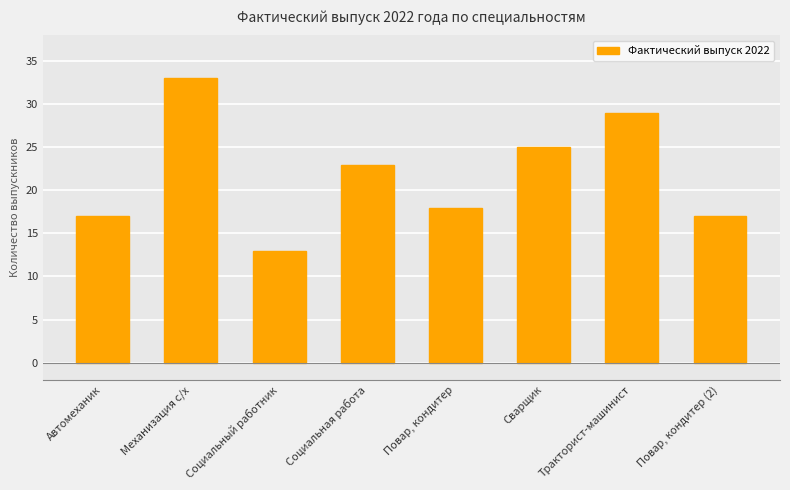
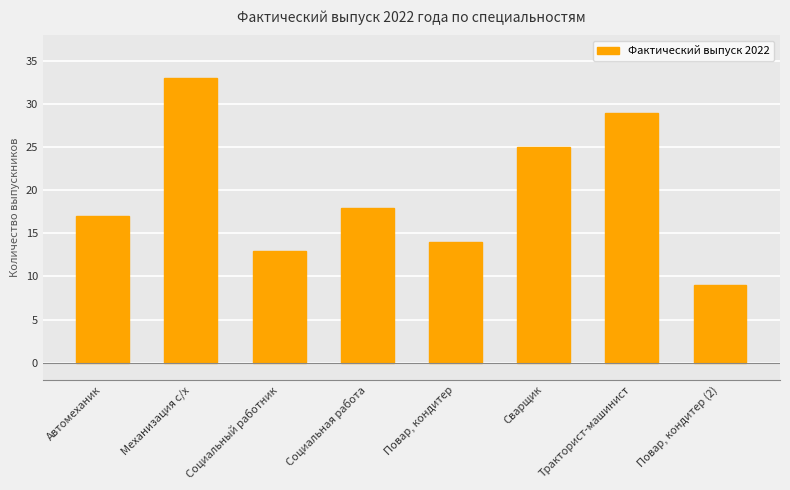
  {
    "Автомеханик": 17,
    "Механизация с/х": 33,
    "Социальный работник": 13,
-   "Социальная работа": 23,
-   "Повар, кондитер": 18,
+   "Социальная работа": 18,
+   "Повар, кондитер": 14,
    "Сварщик": 25,
    "Тракторист-машинист": 29,
-   "Повар, кондитер (2)": 17
+   "Повар, кондитер (2)": 9
  }
